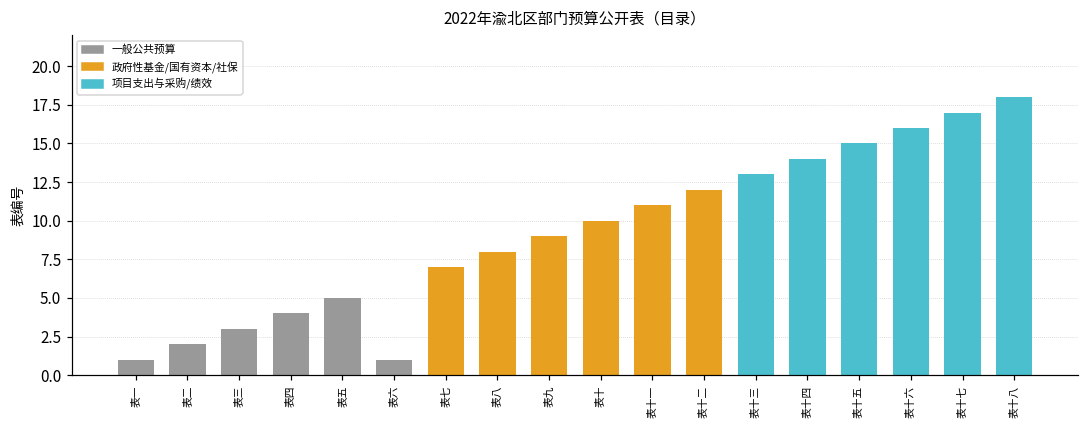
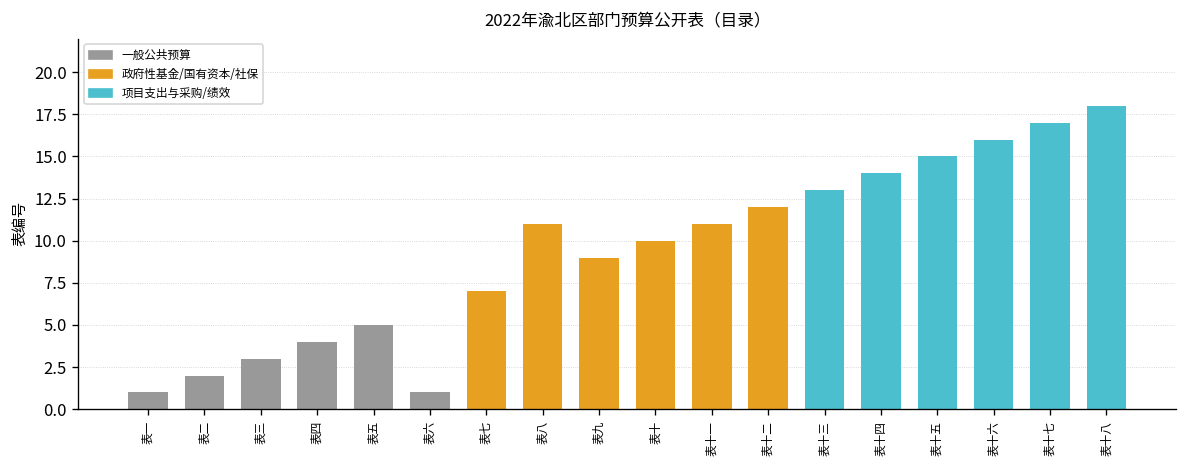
  {
    "表一": 1,
    "表二": 2,
    "表三": 3,
    "表四": 4,
    "表五": 5,
    "表六": 1,
    "表七": 7,
-   "表八": 8,
+   "表八": 11,
    "表九": 9,
    "表十": 10,
    "表十一": 11,
    "表十二": 12,
    "表十三": 13,
    "表十四": 14,
    "表十五": 15,
    "表十六": 16,
    "表十七": 17,
    "表十八": 18
  }
